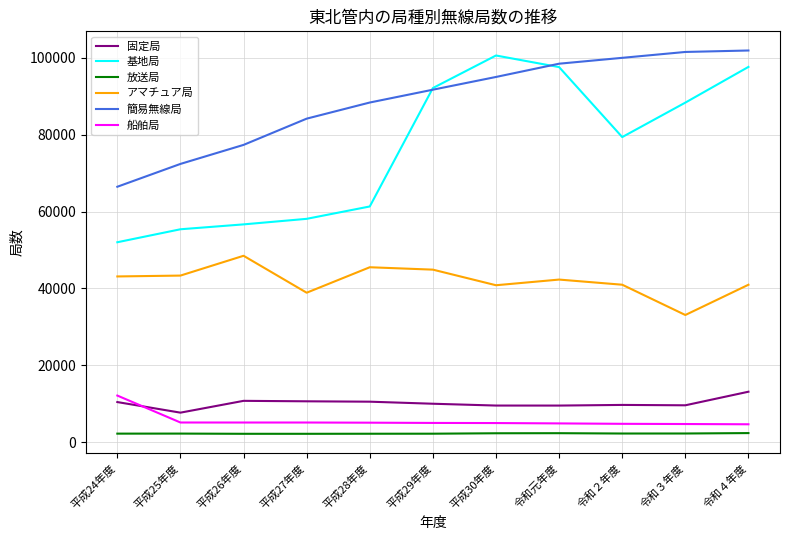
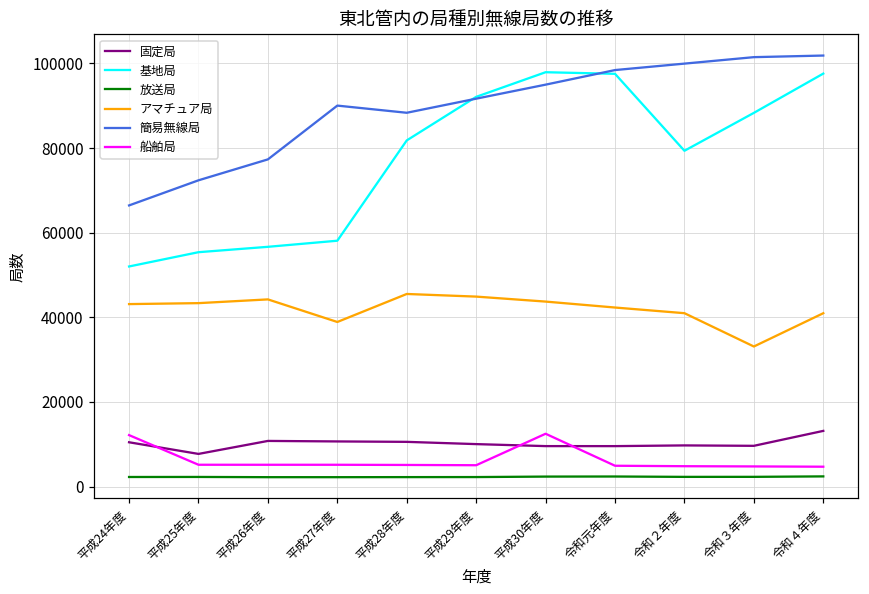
  {
    "固定局": {
      "平成24年度": 10000,
      "平成25年度": 8000,
      "平成26年度": 11000,
      "平成27年度": 11000,
      "平成28年度": 11000,
      "平成29年度": 10000,
      "平成30年度": 10000,
      "令和元年度": 10000,
      "令和２年度": 10000,
      "令和３年度": 10000,
      "令和４年度": 13000
    },
    "基地局": {
      "平成24年度": 52000,
      "平成25年度": 55000,
      "平成26年度": 57000,
      "平成27年度": 58000,
-     "平成28年度": 61000,
-     "平成30年度": 101000,
+     "平成28年度": 82000,
+     "平成30年度": 98000,
      "令和元年度": 98000,
      "令和２年度": 79000,
      "令和３年度": 88000,
      "令和４年度": 98000
    },
    "放送局": {
      "平成24年度": 2000,
      "平成25年度": 2000,
      "平成26年度": 2000,
      "平成27年度": 2000,
      "平成28年度": 2000,
      "平成29年度": 2000,
      "平成30年度": 2000,
      "令和元年度": 2000,
      "令和２年度": 2000,
      "令和３年度": 2000,
      "令和４年度": 2000
    },
    "アマチュア局": {
      "平成24年度": 43000,
      "平成25年度": 43000,
-     "平成26年度": 48000,
+     "平成26年度": 44000,
      "平成27年度": 39000,
      "平成28年度": 46000,
      "平成29年度": 45000,
-     "平成30年度": 41000,
+     "平成30年度": 44000,
      "令和元年度": 42000,
      "令和２年度": 41000,
      "令和３年度": 33000,
      "令和４年度": 41000
    },
    "簡易無線局": {
      "平成24年度": 66000,
      "平成25年度": 72000,
      "平成26年度": 77000,
-     "平成27年度": 84000,
+     "平成27年度": 90000,
      "平成28年度": 88000,
      "平成30年度": 95000,
      "令和元年度": 98000,
      "令和２年度": 100000,
      "令和３年度": 101000,
      "令和４年度": 102000
    },
    "船舶局": {
      "平成24年度": 12000,
      "平成25年度": 5000,
      "平成26年度": 5000,
      "平成27年度": 5000,
      "平成28年度": 5000,
      "平成29年度": 5000,
-     "平成30年度": 5000,
+     "平成30年度": 12000,
      "令和元年度": 5000,
      "令和２年度": 5000,
      "令和３年度": 5000,
      "令和４年度": 5000
    }
  }
